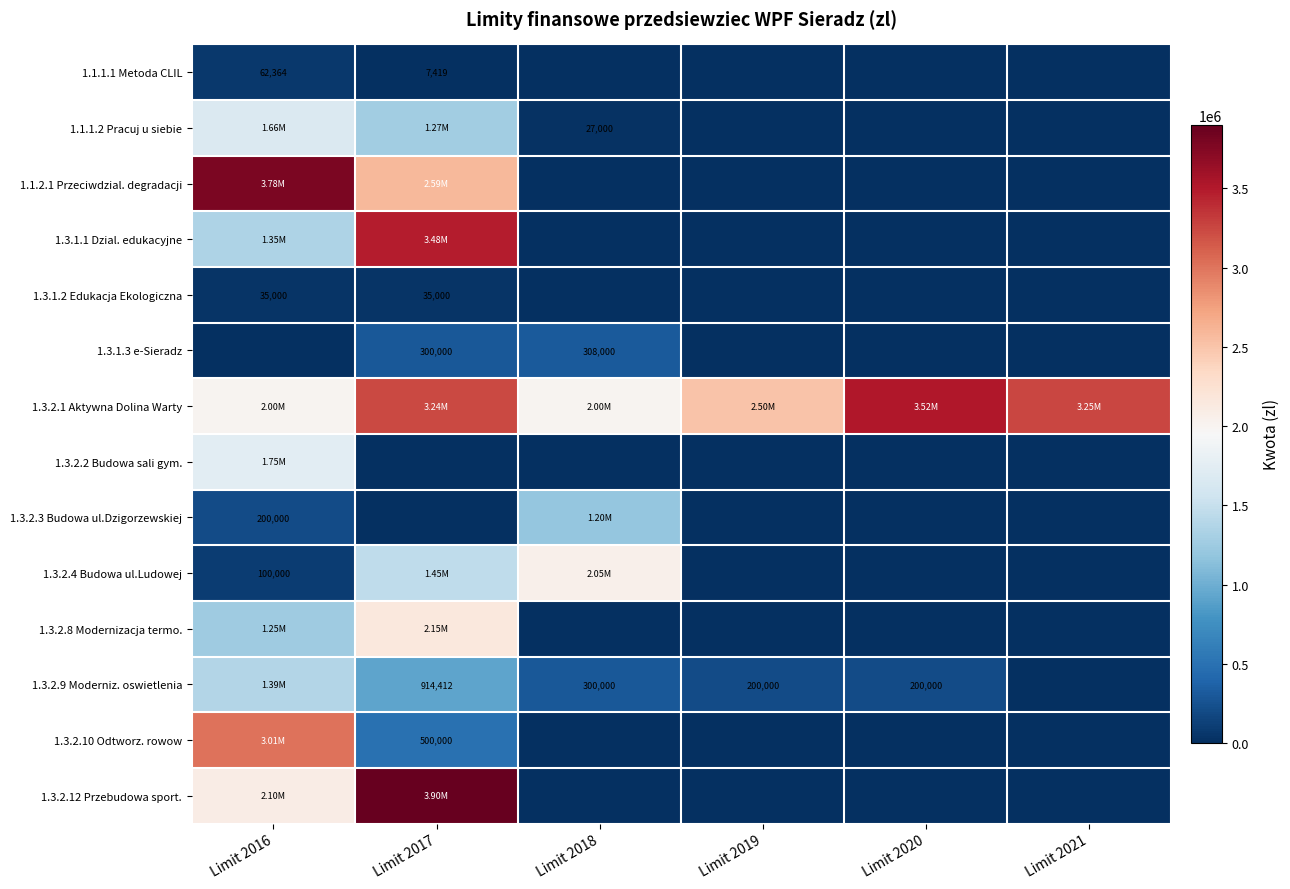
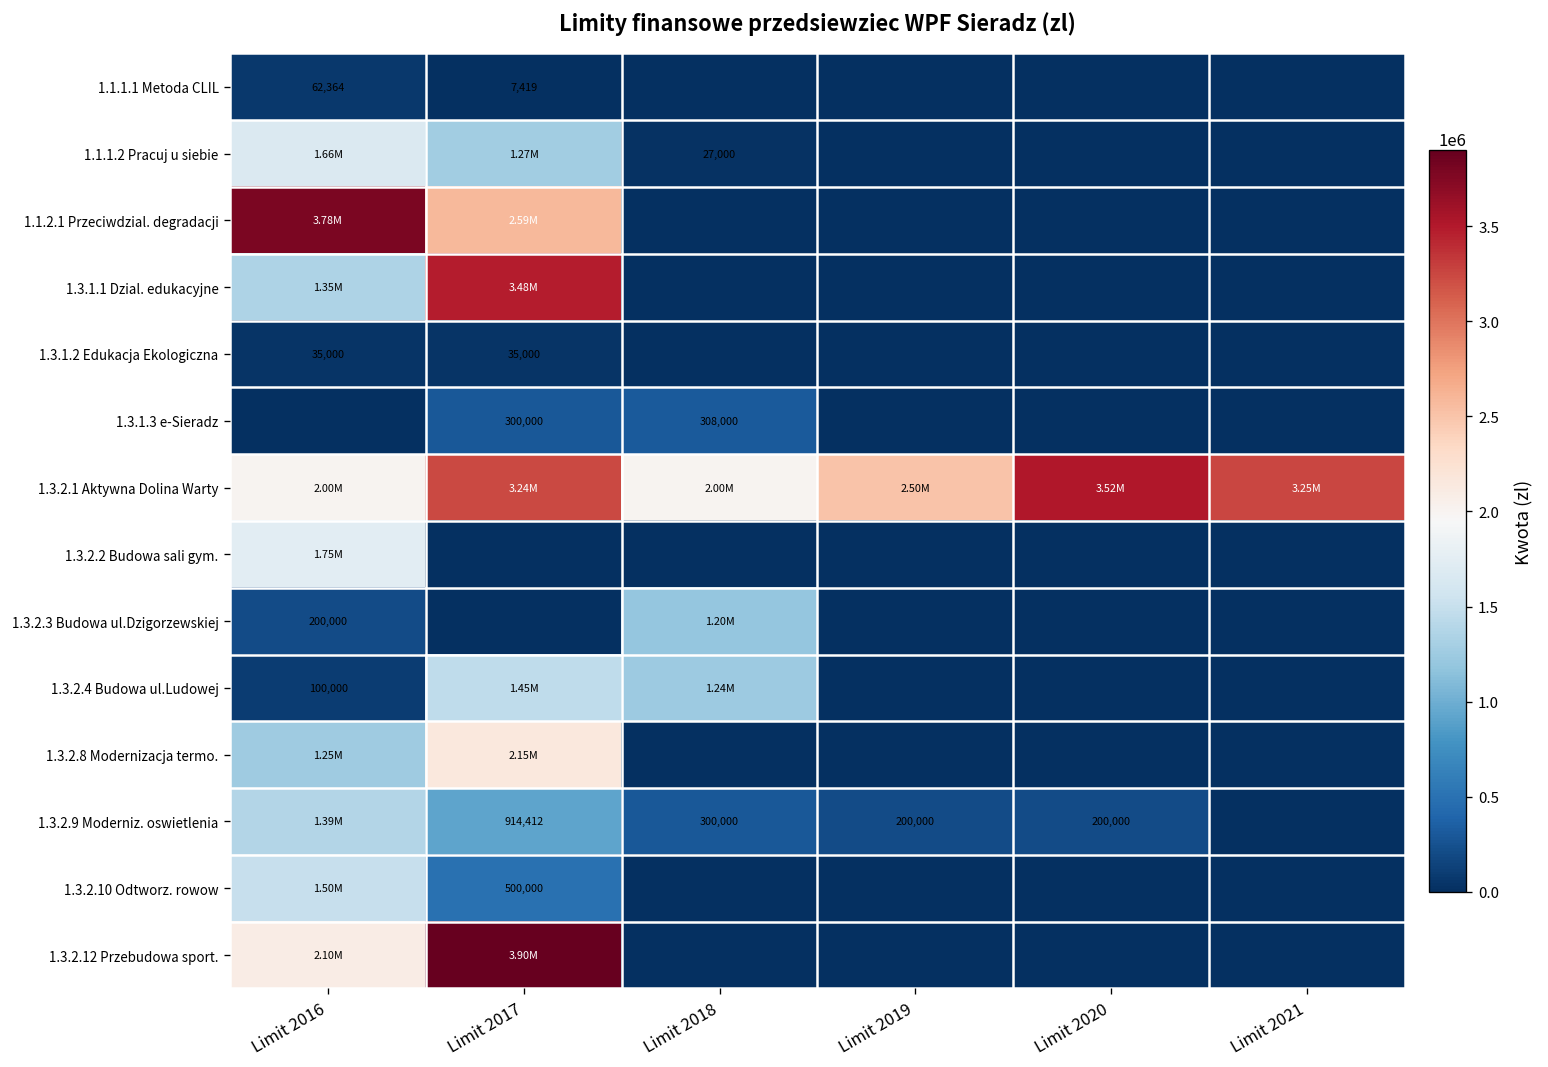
  {
    "1.1.1.1 Metoda CLIL": {
      "Limit 2016": "62,364",
      "Limit 2017": "7,419"
    },
    "1.1.1.2 Pracuj u siebie": {
      "Limit 2016": "1.66M",
      "Limit 2017": "1.27M",
      "Limit 2018": "27,000"
    },
    "1.1.2.1 Przeciwdzial. degradacji": {
      "Limit 2016": "3.78M",
      "Limit 2017": "2.59M"
    },
    "1.3.1.1 Dzial. edukacyjne": {
      "Limit 2016": "1.35M",
      "Limit 2017": "3.48M"
    },
    "1.3.1.2 Edukacja Ekologiczna": {
      "Limit 2016": "35,000",
      "Limit 2017": "35,000"
    },
    "1.3.1.3 e-Sieradz": {
      "Limit 2017": "300,000",
      "Limit 2018": "308,000"
    },
    "1.3.2.1 Aktywna Dolina Warty": {
      "Limit 2016": "2.00M",
      "Limit 2017": "3.24M",
      "Limit 2018": "2.00M",
      "Limit 2019": "2.50M",
      "Limit 2020": "3.52M",
      "Limit 2021": "3.25M"
    },
    "1.3.2.2 Budowa sali gym.": {
      "Limit 2016": "1.75M"
    },
    "1.3.2.3 Budowa ul.Dzigorzewskiej": {
      "Limit 2016": "200,000",
      "Limit 2018": "1.20M"
    },
    "1.3.2.4 Budowa ul.Ludowej": {
      "Limit 2016": "100,000",
      "Limit 2017": "1.45M",
-     "Limit 2018": "2.05M"
+     "Limit 2018": "1.24M"
    },
    "1.3.2.8 Modernizacja termo.": {
      "Limit 2016": "1.25M",
      "Limit 2017": "2.15M"
    },
    "1.3.2.9 Moderniz. oswietlenia": {
      "Limit 2016": "1.39M",
      "Limit 2017": "914,412",
      "Limit 2018": "300,000",
      "Limit 2019": "200,000",
      "Limit 2020": "200,000"
    },
    "1.3.2.10 Odtworz. rowow": {
-     "Limit 2016": "3.01M",
+     "Limit 2016": "1.50M",
      "Limit 2017": "500,000"
    },
    "1.3.2.12 Przebudowa sport.": {
      "Limit 2016": "2.10M",
      "Limit 2017": "3.90M"
    }
  }
